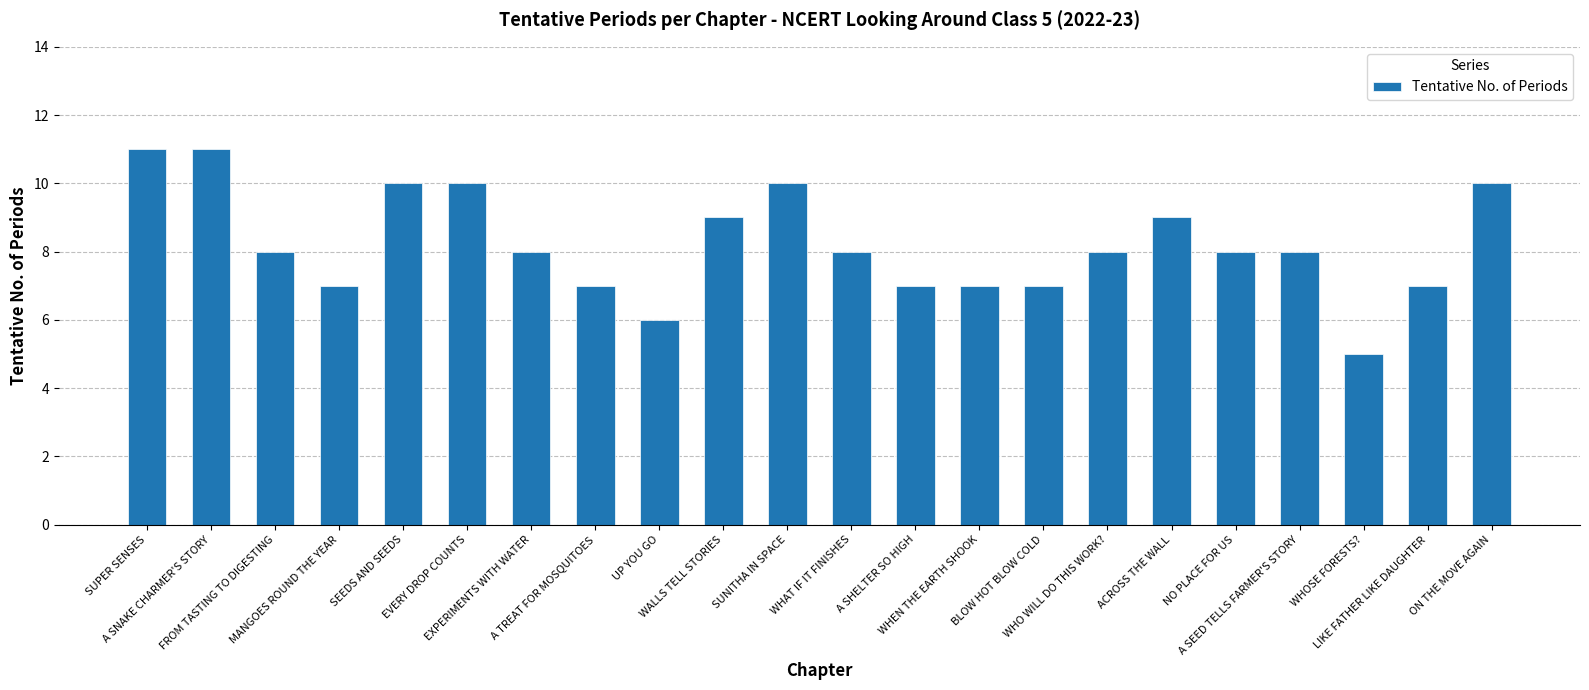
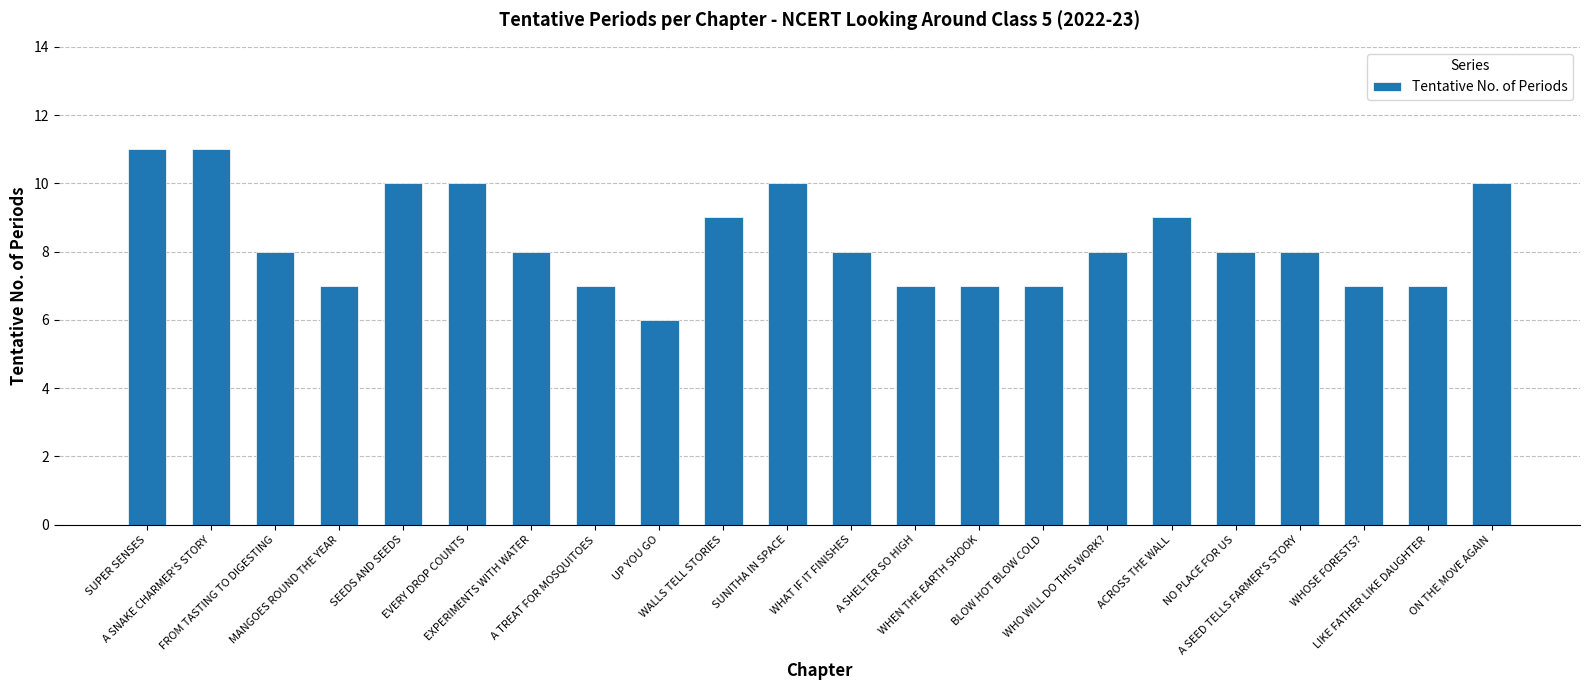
  {
    "SUPER SENSES": 11,
    "A SNAKE CHARMER'S STORY": 11,
    "FROM TASTING TO DIGESTING": 8,
    "MANGOES ROUND THE YEAR": 7,
    "SEEDS AND SEEDS": 10,
    "EVERY DROP COUNTS": 10,
    "EXPERIMENTS WITH WATER": 8,
    "A TREAT FOR MOSQUITOES": 7,
    "UP YOU GO": 6,
    "WALLS TELL STORIES": 9,
    "SUNITHA IN SPACE": 10,
    "WHAT IF IT FINISHES": 8,
    "A SHELTER SO HIGH": 7,
    "WHEN THE EARTH SHOOK": 7,
    "BLOW HOT BLOW COLD": 7,
    "WHO WILL DO THIS WORK?": 8,
    "ACROSS THE WALL": 9,
    "NO PLACE FOR US": 8,
    "A SEED TELLS FARMER'S STORY": 8,
-   "WHOSE FORESTS?": 5,
+   "WHOSE FORESTS?": 7,
    "LIKE FATHER LIKE DAUGHTER": 7,
    "ON THE MOVE AGAIN": 10
  }
